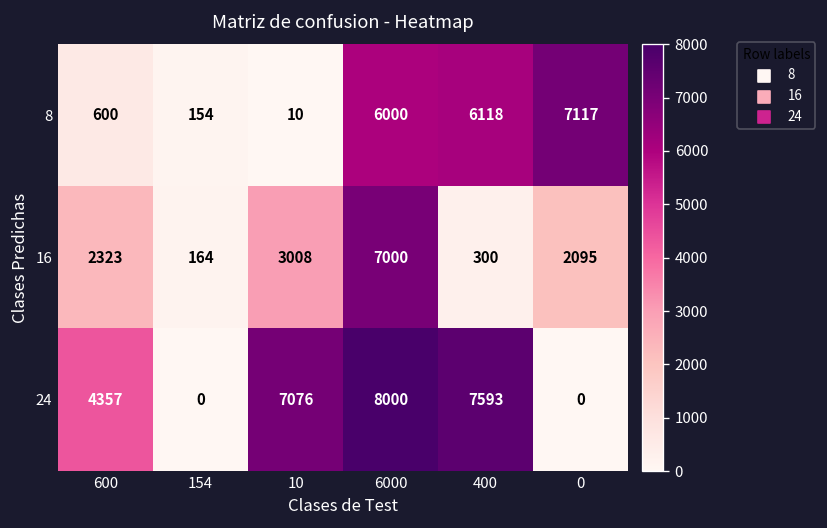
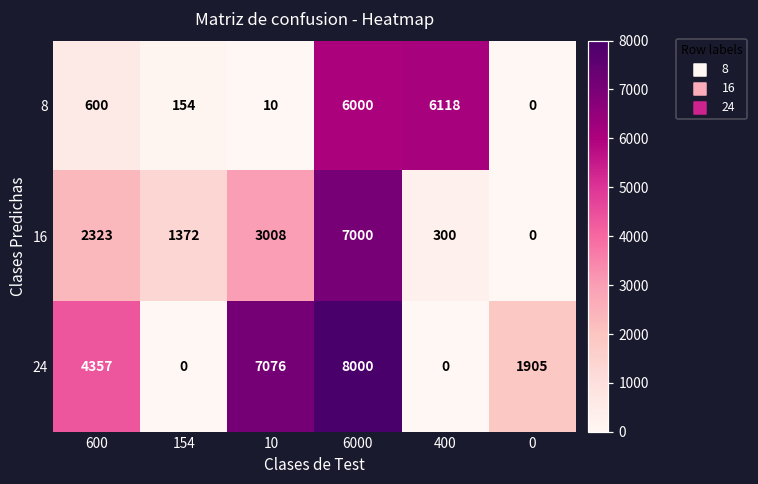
  {
    "8": {
      "600": 600,
      "154": 154,
      "10": 10,
      "6000": 6000,
      "400": 6118,
-     "0": 7117
+     "0": 0
    },
    "16": {
      "600": 2323,
-     "154": 164,
+     "154": 1372,
      "10": 3008,
      "6000": 7000,
      "400": 300,
-     "0": 2095
+     "0": 0
    },
    "24": {
      "600": 4357,
      "154": 0,
      "10": 7076,
      "6000": 8000,
-     "400": 7593,
-     "0": 0
+     "400": 0,
+     "0": 1905
    }
  }
